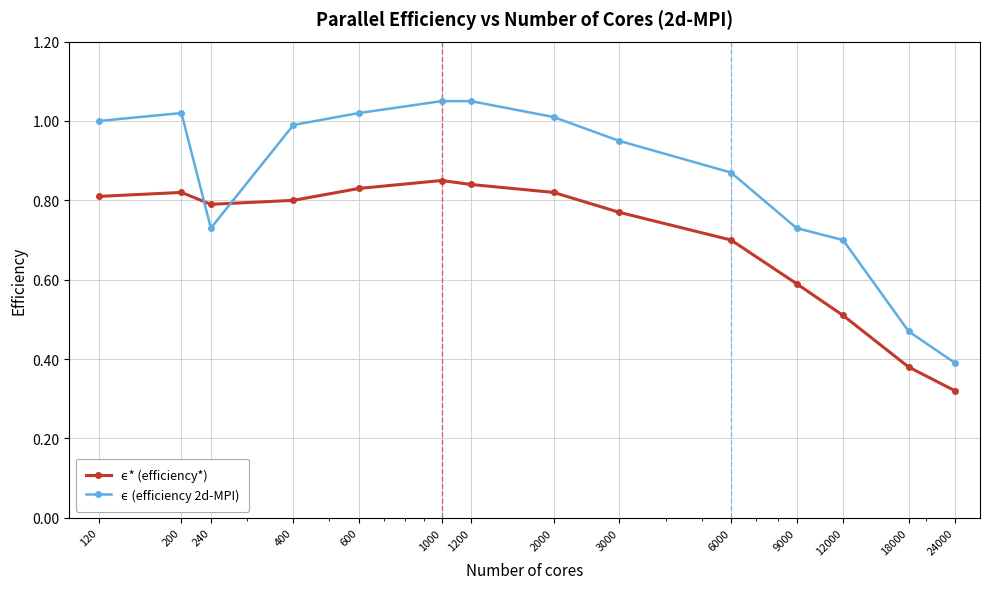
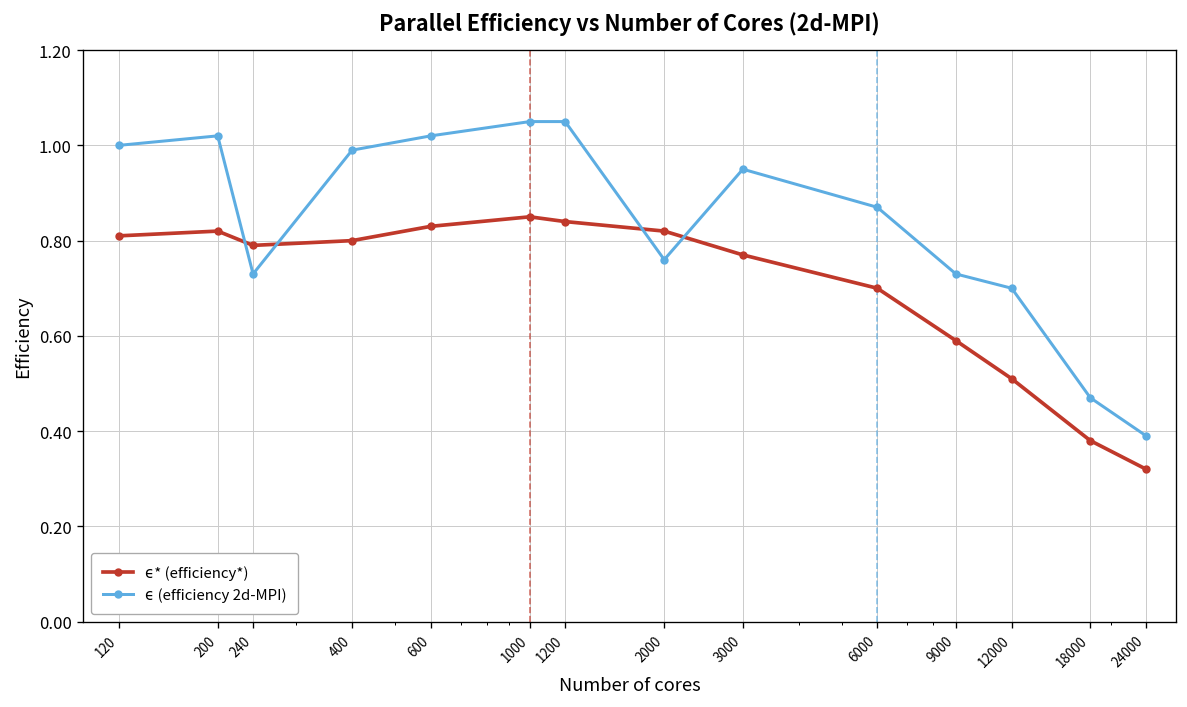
  {
    "ϵ* (efficiency*)": {
      "120": 0.81,
      "200": 0.82,
      "240": 0.79,
      "400": 0.80,
      "600": 0.83,
      "1000": 0.85,
      "1200": 0.84,
      "2000": 0.82,
      "3000": 0.77,
      "6000": 0.70,
      "9000": 0.59,
      "12000": 0.51,
      "18000": 0.38,
      "24000": 0.32
    },
    "ϵ (efficiency 2d-MPI)": {
      "120": 1.00,
      "200": 1.02,
      "240": 0.73,
      "400": 0.99,
      "600": 1.02,
      "1000": 1.05,
      "1200": 1.05,
-     "2000": 1.01,
+     "2000": 0.76,
      "3000": 0.95,
      "6000": 0.87,
      "9000": 0.73,
      "12000": 0.70,
      "18000": 0.47,
      "24000": 0.39
    }
  }
